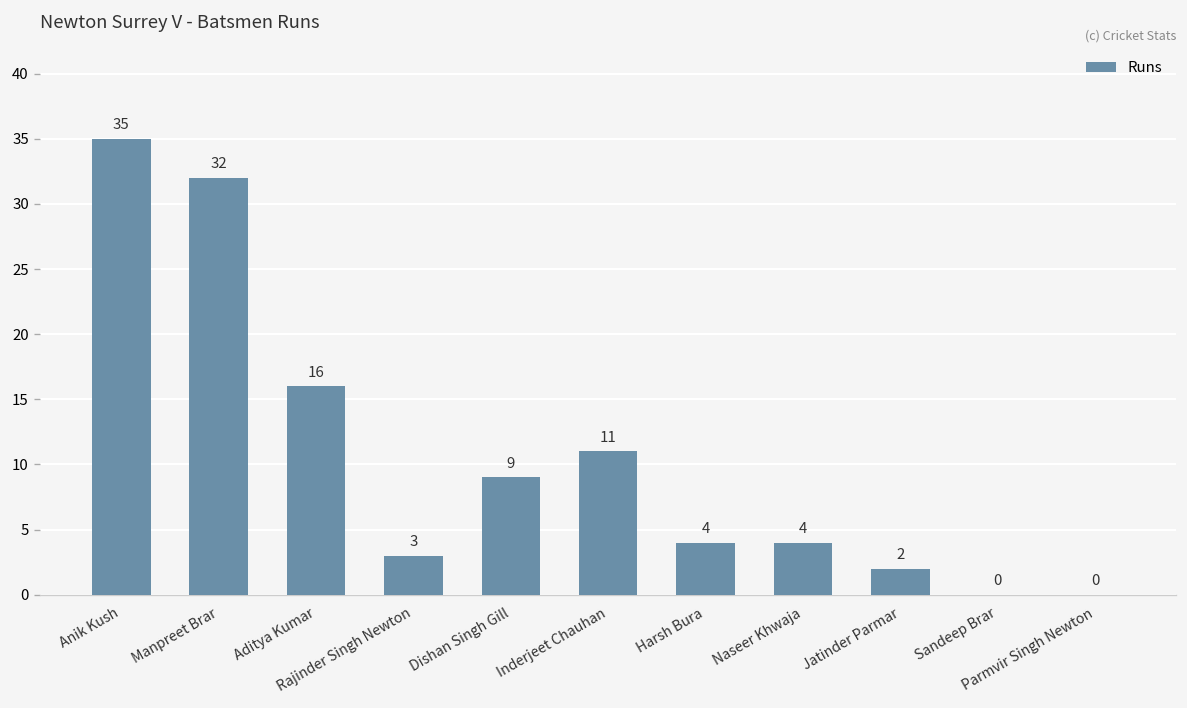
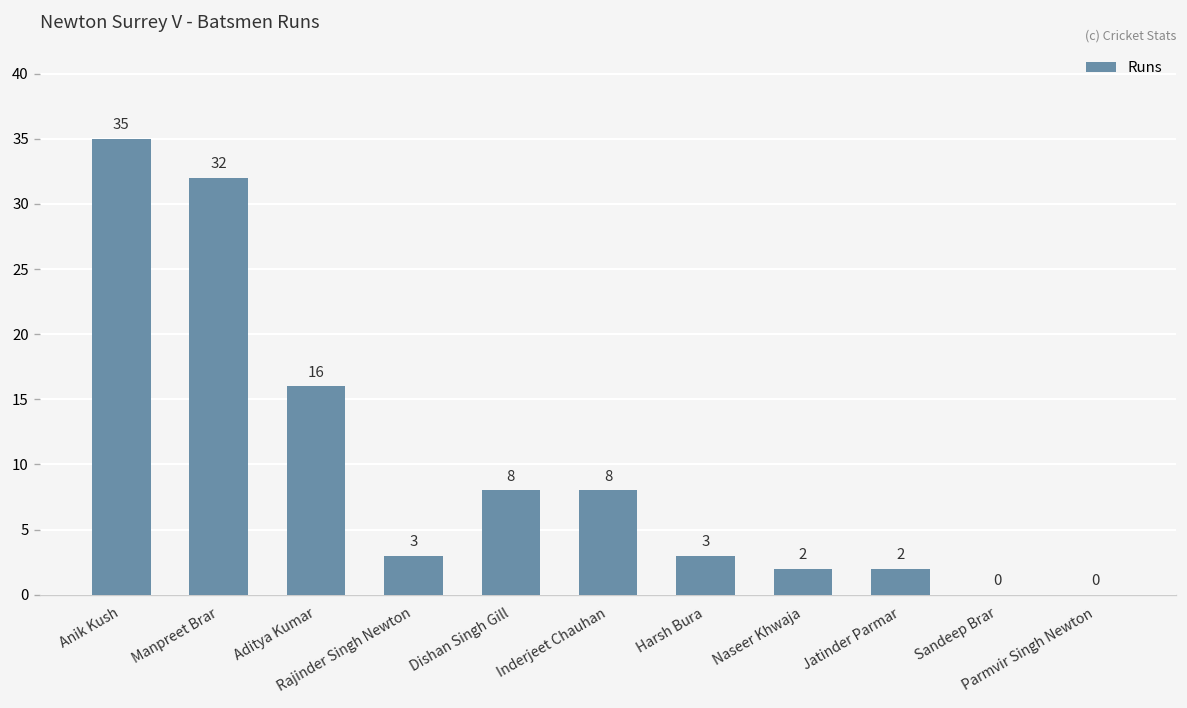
  {
    "Anik Kush": 35,
    "Manpreet Brar": 32,
    "Aditya Kumar": 16,
    "Rajinder Singh Newton": 3,
-   "Dishan Singh Gill": 9,
-   "Inderjeet Chauhan": 11,
-   "Harsh Bura": 4,
-   "Naseer Khwaja": 4,
+   "Dishan Singh Gill": 8,
+   "Inderjeet Chauhan": 8,
+   "Harsh Bura": 3,
+   "Naseer Khwaja": 2,
    "Jatinder Parmar": 2,
    "Sandeep Brar": 0,
    "Parmvir Singh Newton": 0
  }
